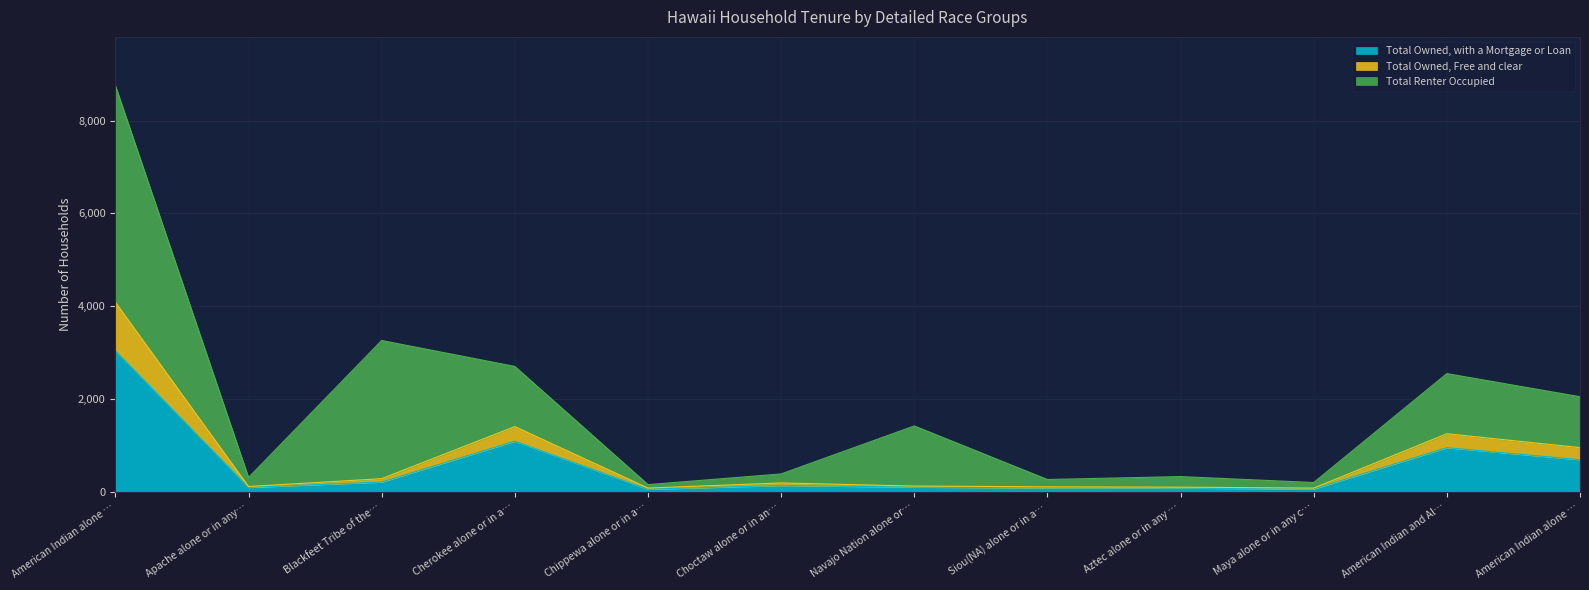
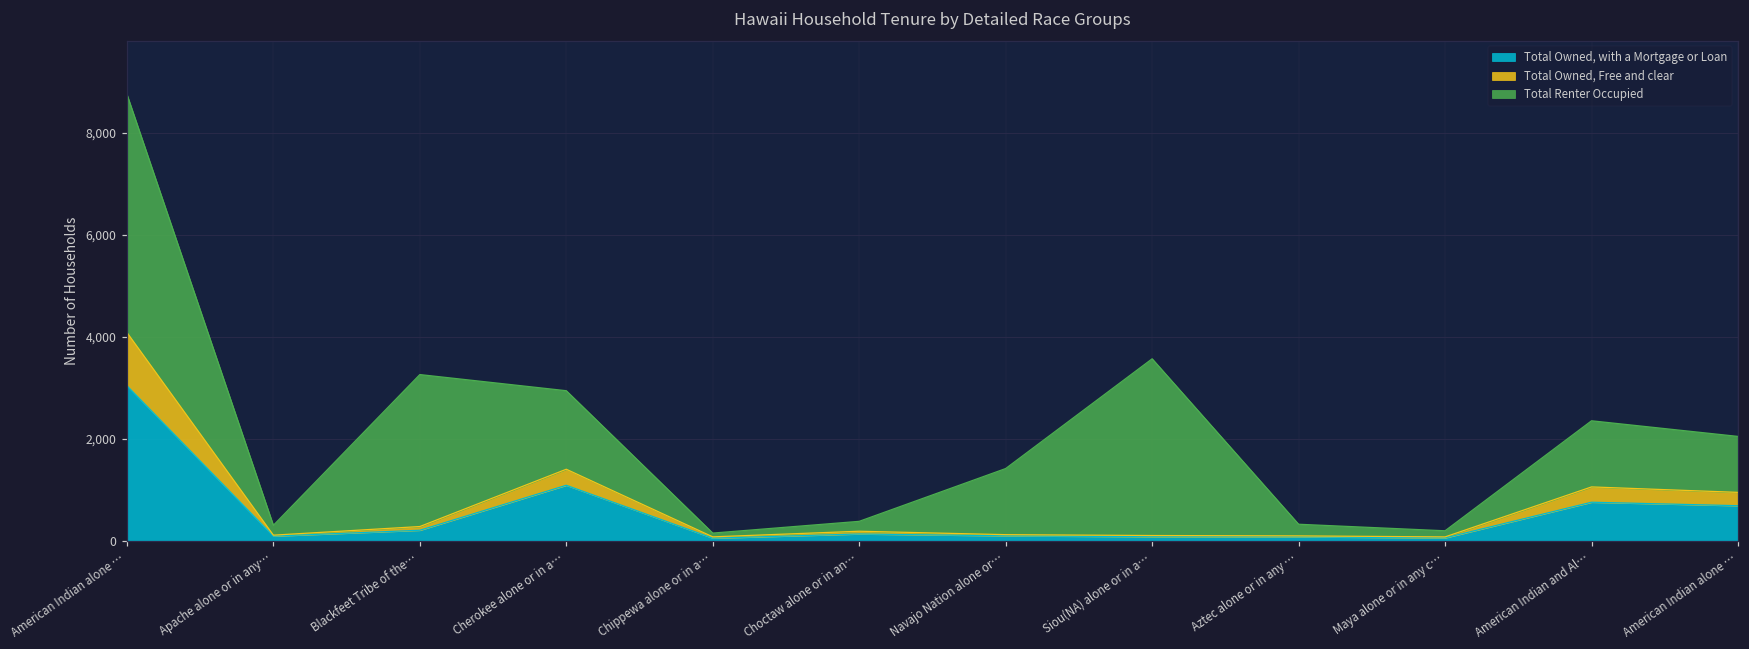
  {
    "Total Owned, with a Mortgage or Loan": {
      "Blackfeet Tribe of the…": "200",
      "Cherokee alone or in a…": "1,100",
-     "American Indian and Al…": "1,000"
+     "American Indian and Al…": "800"
    },
    "Total Owned, Free and clear": {
      "Blackfeet Tribe of the…": "100",
      "Cherokee alone or in a…": "300",
      "American Indian and Al…": "300"
    },
    "Total Renter Occupied": {
      "Apache alone or in any…": "200",
      "Blackfeet Tribe of the…": "3,000",
-     "Cherokee alone or in a…": "1,300",
+     "Cherokee alone or in a…": "1,500",
      "Chippewa alone or in a…": "100",
      "Choctaw alone or in an…": "200",
      "Navajo Nation alone or…": "1,300",
-     "Siou(NA) alone or in a…": "200",
+     "Siou(NA) alone or in a…": "3,500",
      "Aztec alone or in any …": "200",
      "Maya alone or in any c…": "100",
      "American Indian and Al…": "1,300"
    }
  }
